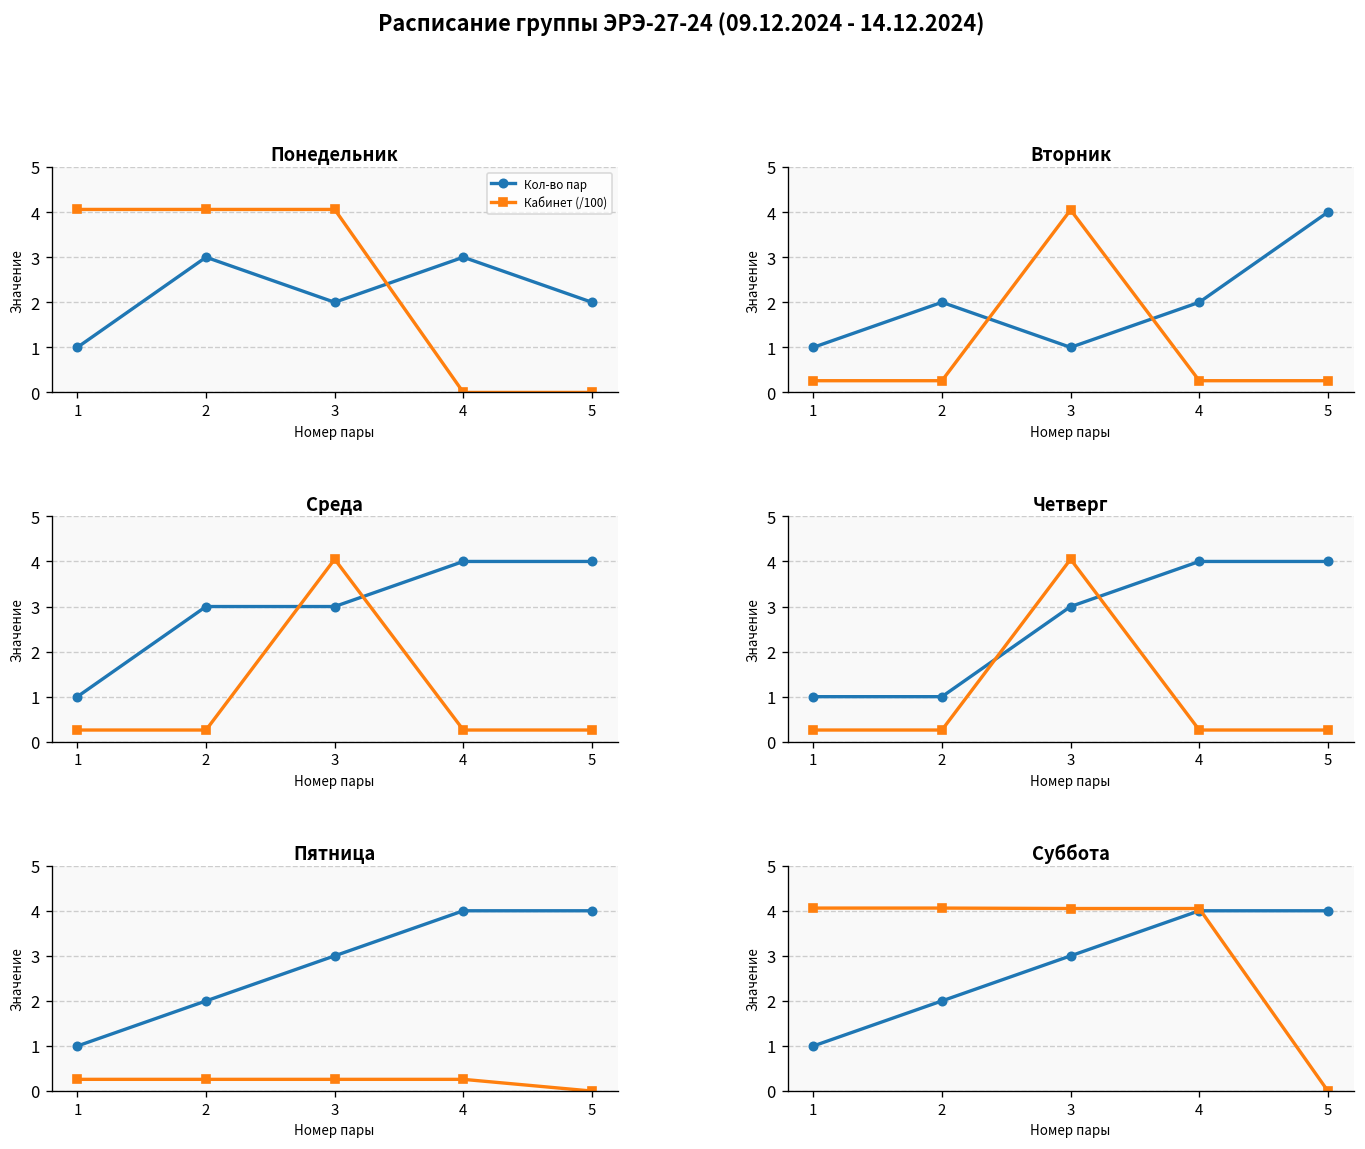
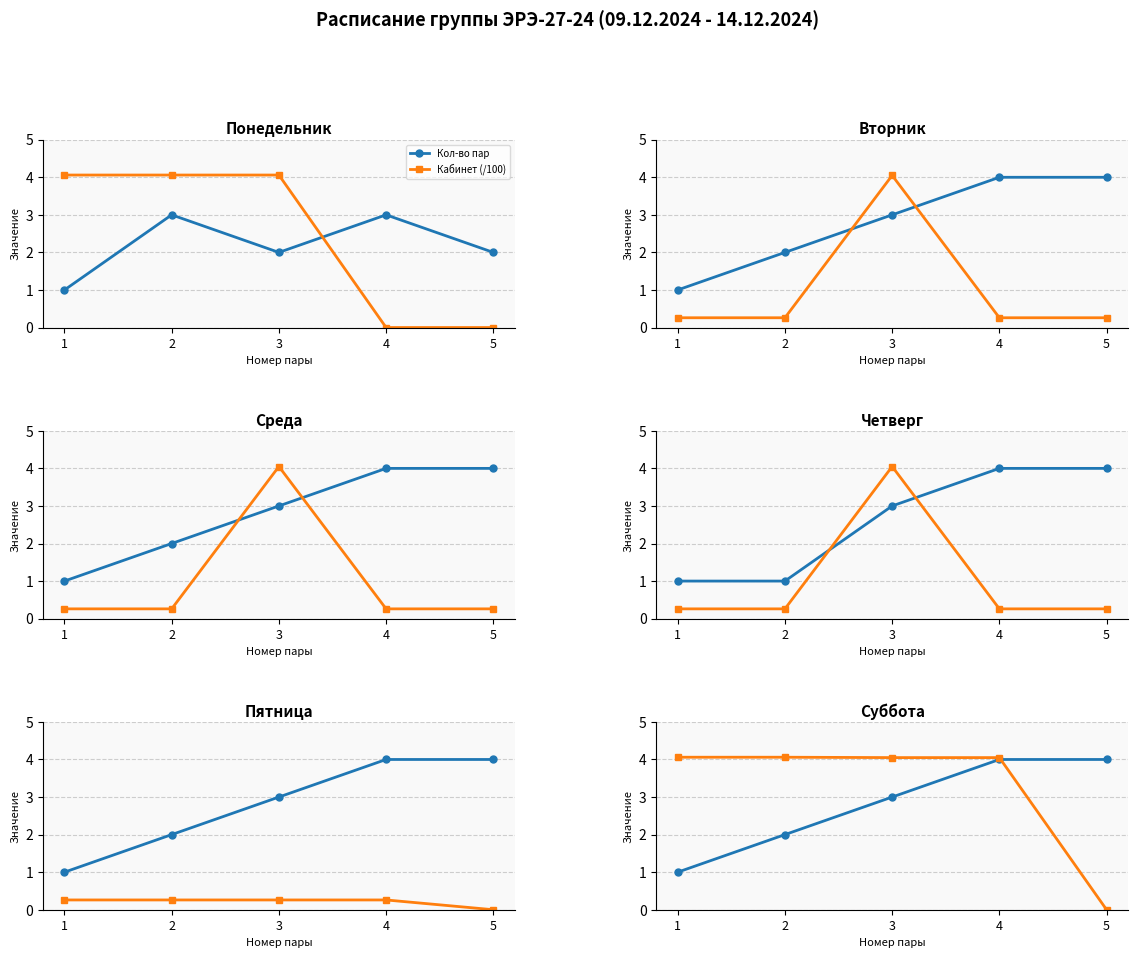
  {
    "Понедельник": {
      "Кол-во пар": {
        "1": 1.0,
        "2": 3.0,
        "3": 2.0,
        "4": 3.0,
        "5": 2.0
      },
      "Кабинет (/100)": {
        "1": 4.1,
        "2": 4.1,
        "3": 4.1,
        "4": 0.0,
        "5": 0.0
      }
    },
    "Вторник": {
      "Кол-во пар": {
        "1": 1,
        "2": 2,
-       "3": 1,
-       "4": 2,
+       "3": 3,
+       "4": 4,
        "5": 4
      },
      "Кабинет (/100)": {
        "1": 0.3,
        "2": 0.3,
        "3": 4,
        "4": 0.3,
        "5": 0.3
      }
    },
    "Среда": {
      "Кол-во пар": {
        "1": 1,
-       "2": 3,
+       "2": 2,
        "3": 3,
        "4": 4,
        "5": 4
      },
      "Кабинет (/100)": {
        "1": 0.3,
        "2": 0.3,
        "3": 4,
        "4": 0.3,
        "5": 0.3
      }
    },
    "Четверг": {
      "Кол-во пар": {
        "1": 1.0,
        "2": 1.0,
        "3": 3.0,
        "4": 4.0,
        "5": 4.0
      },
      "Кабинет (/100)": {
        "1": 0.3,
        "2": 0.3,
        "3": 4.1,
        "4": 0.3,
        "5": 0.3
      }
    },
    "Пятница": {
      "Кол-во пар": {
        "1": 1.0,
        "2": 2.0,
        "3": 3.0,
        "4": 4.0,
        "5": 4.0
      },
      "Кабинет (/100)": {
        "1": 0.3,
        "2": 0.3,
        "3": 0.3,
        "4": 0.3,
        "5": 0.0
      }
    },
    "Суббота": {
      "Кол-во пар": {
        "1": 1.0,
        "2": 2.0,
        "3": 3.0,
        "5": 4.0
      },
      "Кабинет (/100)": {
        "1": 4.1,
        "2": 4.1,
        "3": 4.1,
        "5": 0.0
      }
    }
  }
